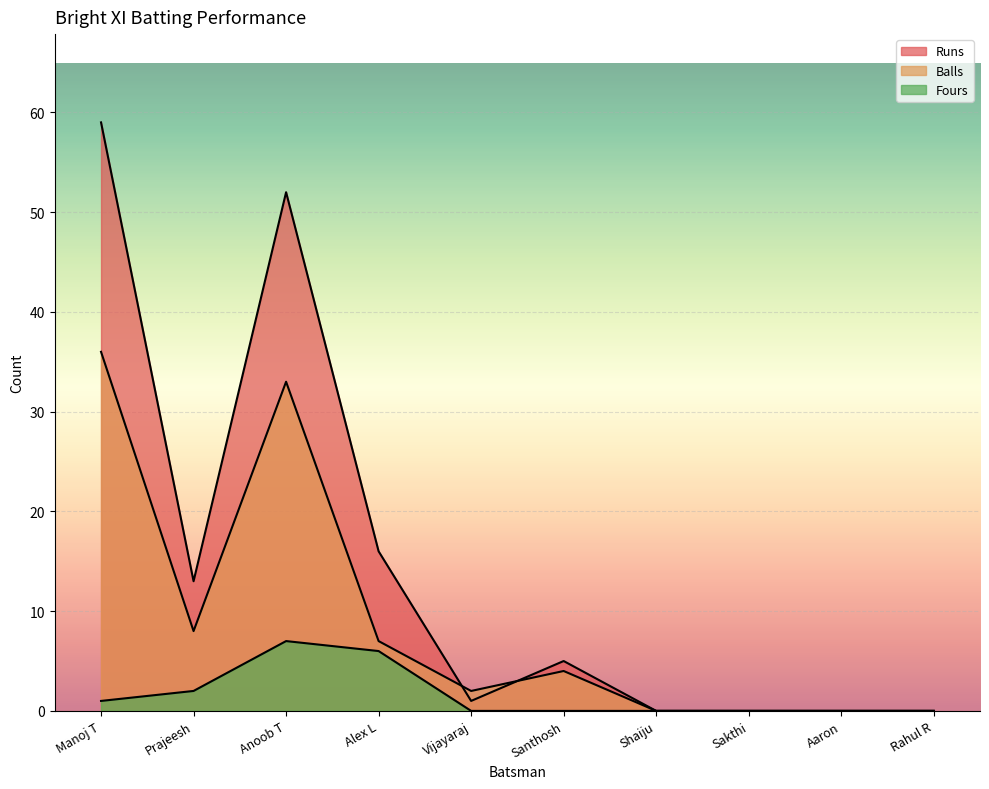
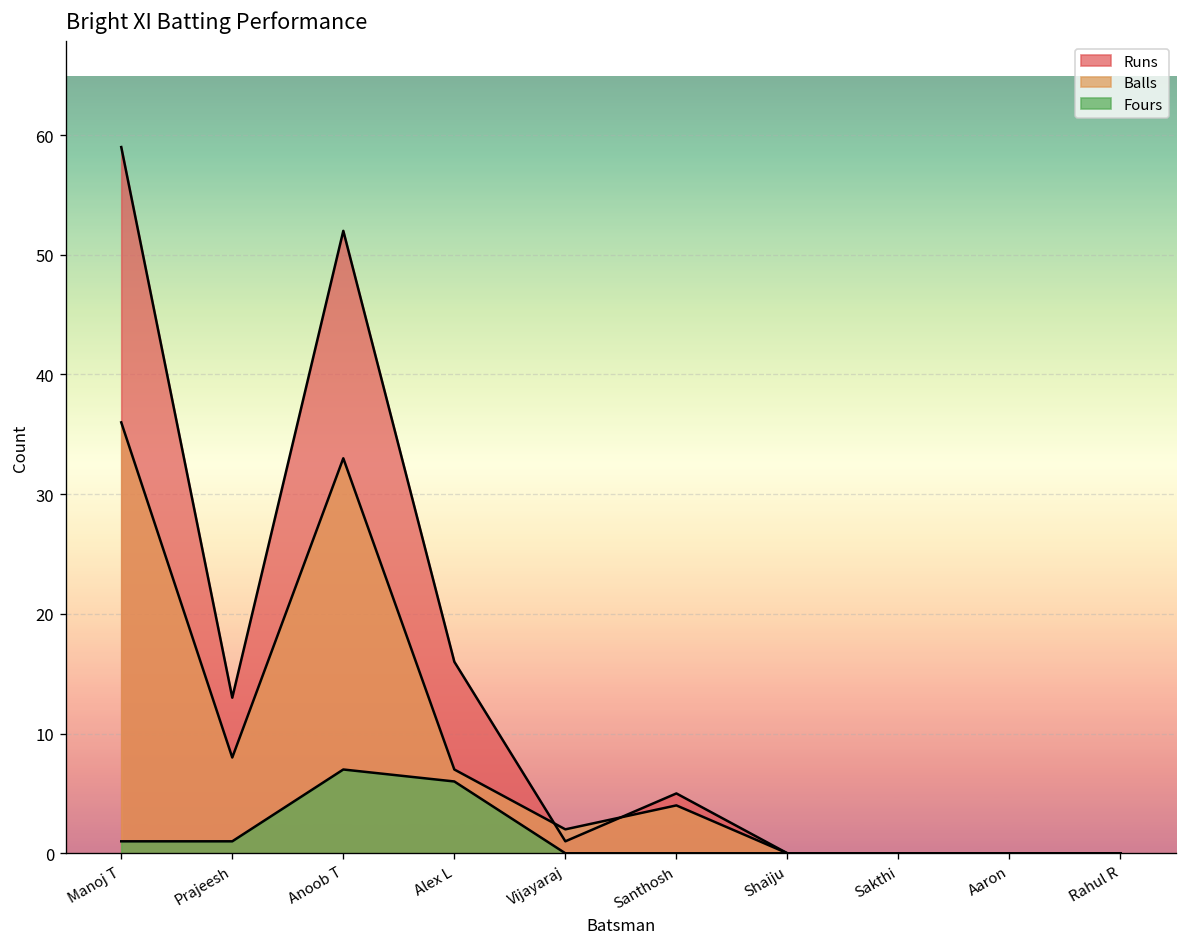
  {
    "Runs": {
      "Manoj T": 59,
      "Prajeesh": 13,
      "Anoob T": 52,
      "Alex L": 16,
      "Vijayaraj": 1,
      "Santhosh": 5
    },
    "Balls": {
      "Manoj T": 36,
      "Prajeesh": 8,
      "Anoob T": 33,
      "Alex L": 7,
      "Vijayaraj": 2,
      "Santhosh": 4
    },
    "Fours": {
      "Manoj T": 1,
-     "Prajeesh": 2,
+     "Prajeesh": 1,
      "Anoob T": 7,
      "Alex L": 6,
      "Vijayaraj": 0,
      "Santhosh": 0
    }
  }
